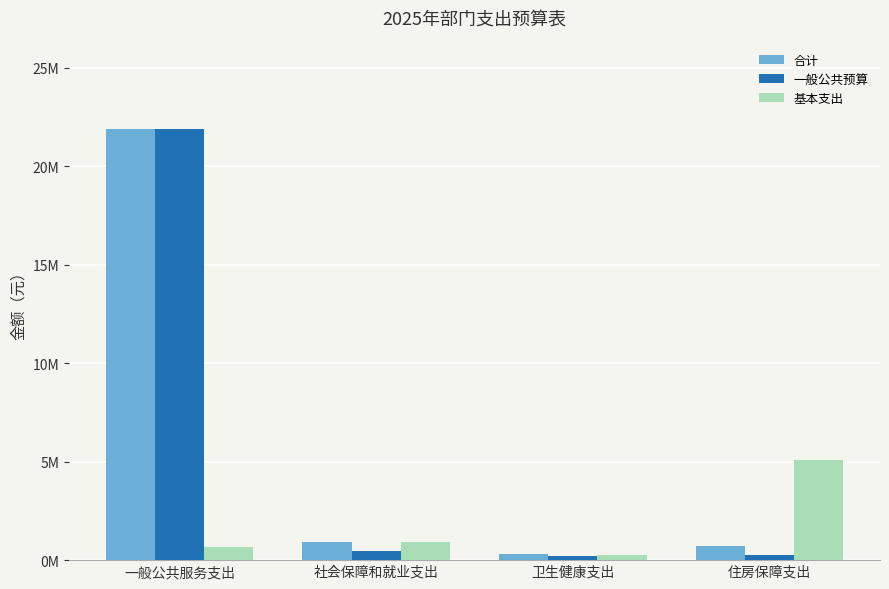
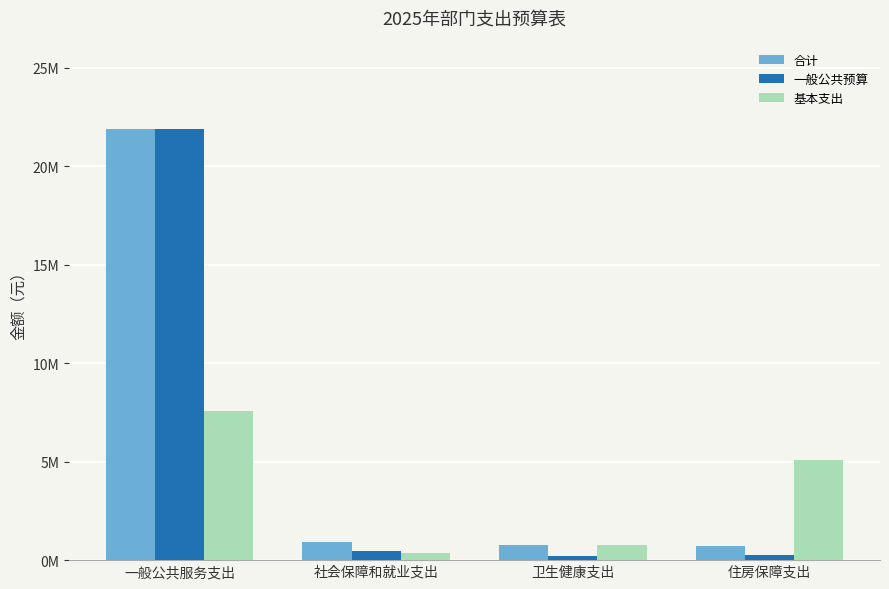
  {
    "合计": {
      "一般公共服务支出": 21900000,
      "社会保障和就业支出": 900000,
-     "卫生健康支出": 300000,
+     "卫生健康支出": 800000,
      "住房保障支出": 700000
    },
    "一般公共预算": {
      "一般公共服务支出": 21900000,
      "社会保障和就业支出": 500000,
      "卫生健康支出": 200000,
      "住房保障支出": 200000
    },
    "基本支出": {
-     "一般公共服务支出": 600000,
-     "社会保障和就业支出": 900000,
-     "卫生健康支出": 300000,
+     "一般公共服务支出": 7600000,
+     "社会保障和就业支出": 300000,
+     "卫生健康支出": 800000,
      "住房保障支出": 5100000
    }
  }
